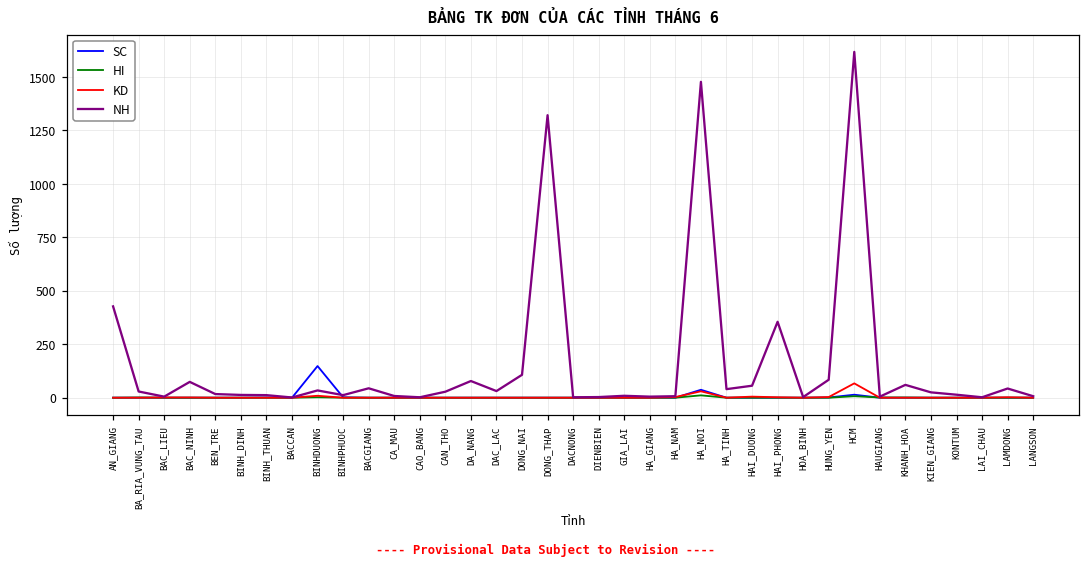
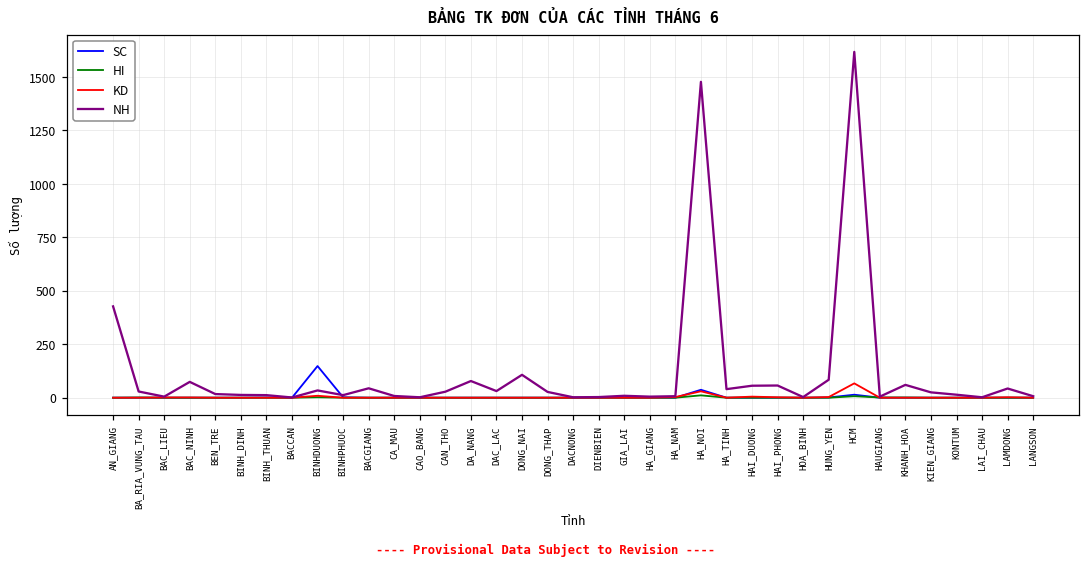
  {
    "SC": {
      "BINHDUONG": 150
    },
    "HI": {
      "HA_NOI": 10
    },
    "KD": {
      "HCM": 70
    },
    "NH": {
      "AN_GIANG": 430,
      "BA_RIA_VUNG_TAU": 30,
      "BAC_NINH": 70,
      "BEN_TRE": 20,
      "BINHDUONG": 30,
      "BACGIANG": 40,
      "CAN_THO": 30,
      "DA_NANG": 80,
      "DAC_LAC": 30,
      "DONG_NAI": 110,
-     "DONG_THAP": 1320,
+     "DONG_THAP": 30,
      "HA_NOI": 1480,
      "HA_TINH": 40,
      "HAI_DUONG": 60,
-     "HAI_PHONG": 360,
+     "HAI_PHONG": 60,
      "HUNG_YEN": 80,
      "HCM": 1620,
      "KHANH_HOA": 60,
      "KIEN_GIANG": 30,
      "KONTUM": 10,
      "LAMDONG": 40
    }
  }
